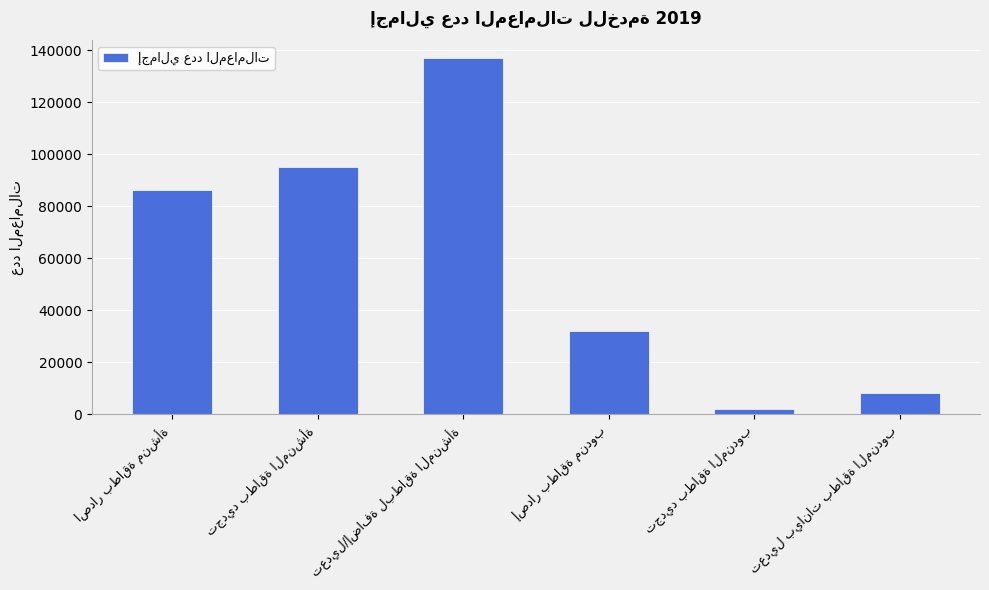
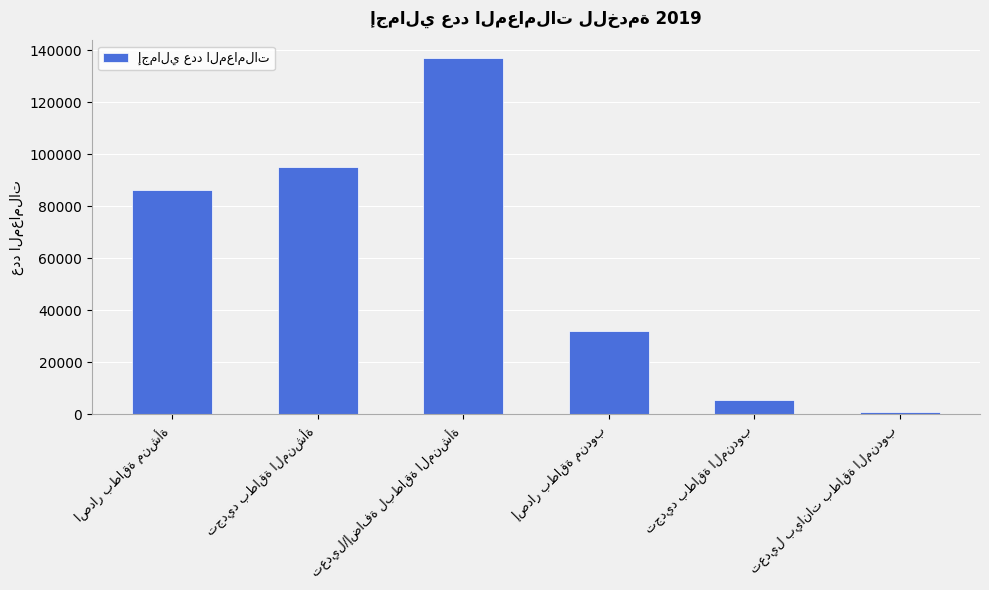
  {
    "اصدار بطاقة منشأة": 86000,
    "تجديد بطاقة المنشأة": 95000,
    "تعديل/إضافة لبطاقة المنشأة": 137000,
    "إصدار بطاقة مندوب": 32000,
-   "تجديد بطاقة المندوب": 2000,
-   "تعديل بيانات بطاقة المندوب": 8000
+   "تجديد بطاقة المندوب": 6000,
+   "تعديل بيانات بطاقة المندوب": 1000
  }
